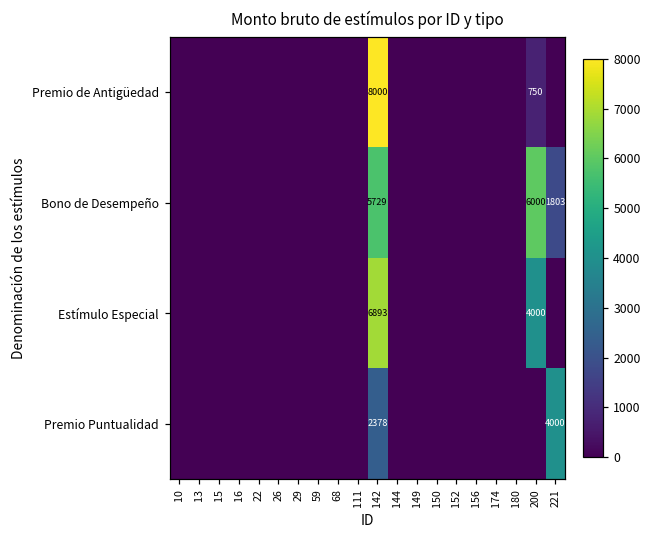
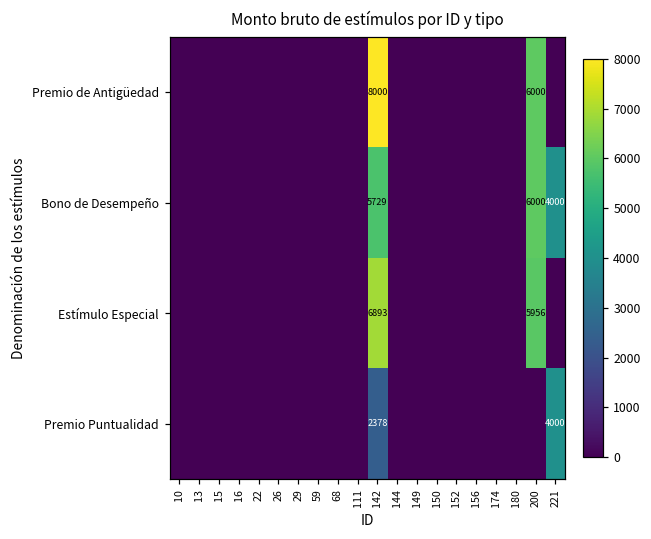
  {
    "Premio de Antigüedad": {
      "142": 8000,
-     "200": 750
+     "200": 6000
    },
    "Bono de Desempeño": {
      "142": 5729,
      "200": 6000,
-     "221": 1803
+     "221": 4000
    },
    "Estímulo Especial": {
      "142": 6893,
-     "200": 4000
+     "200": 5956
    },
    "Premio Puntualidad": {
      "142": 2378,
      "221": 4000
    }
  }
